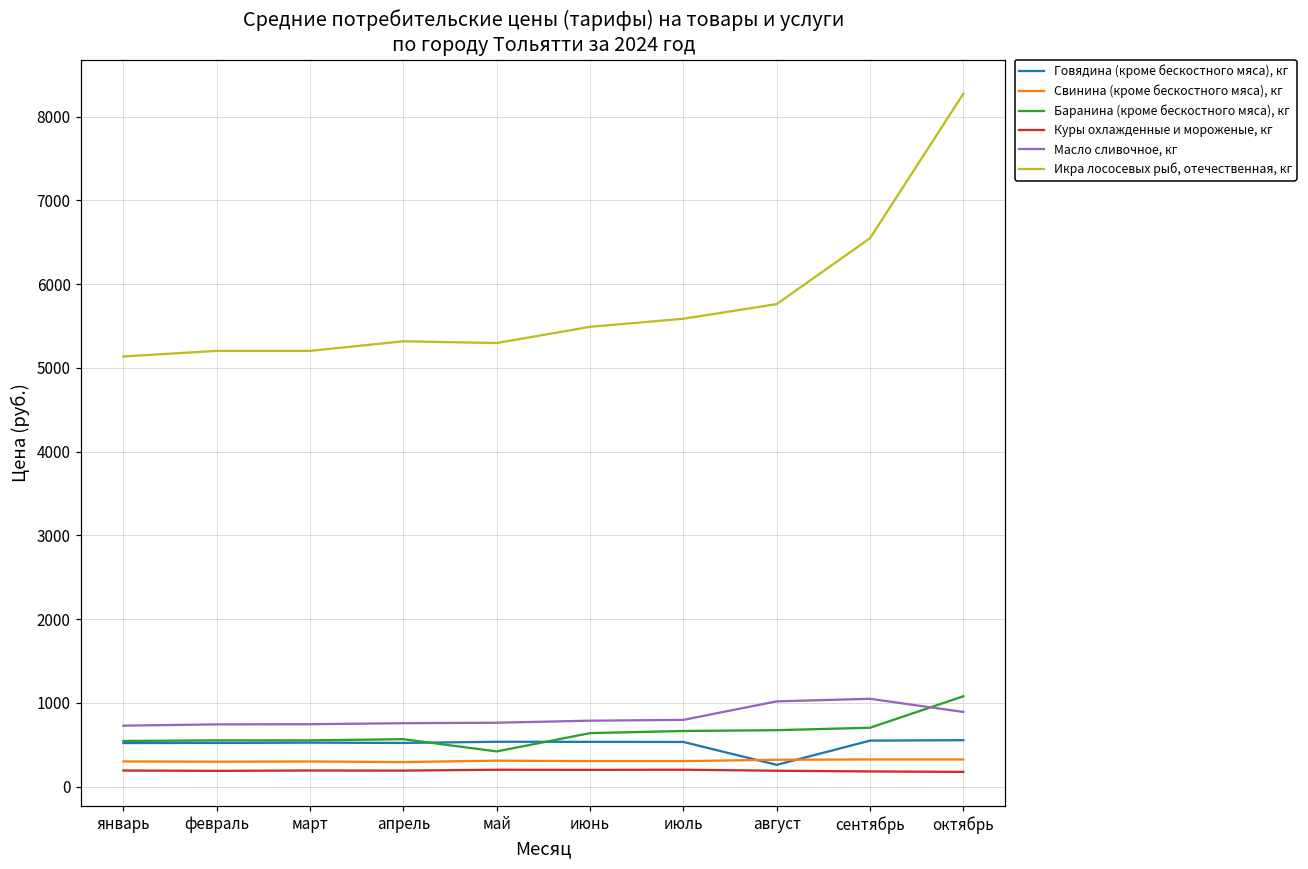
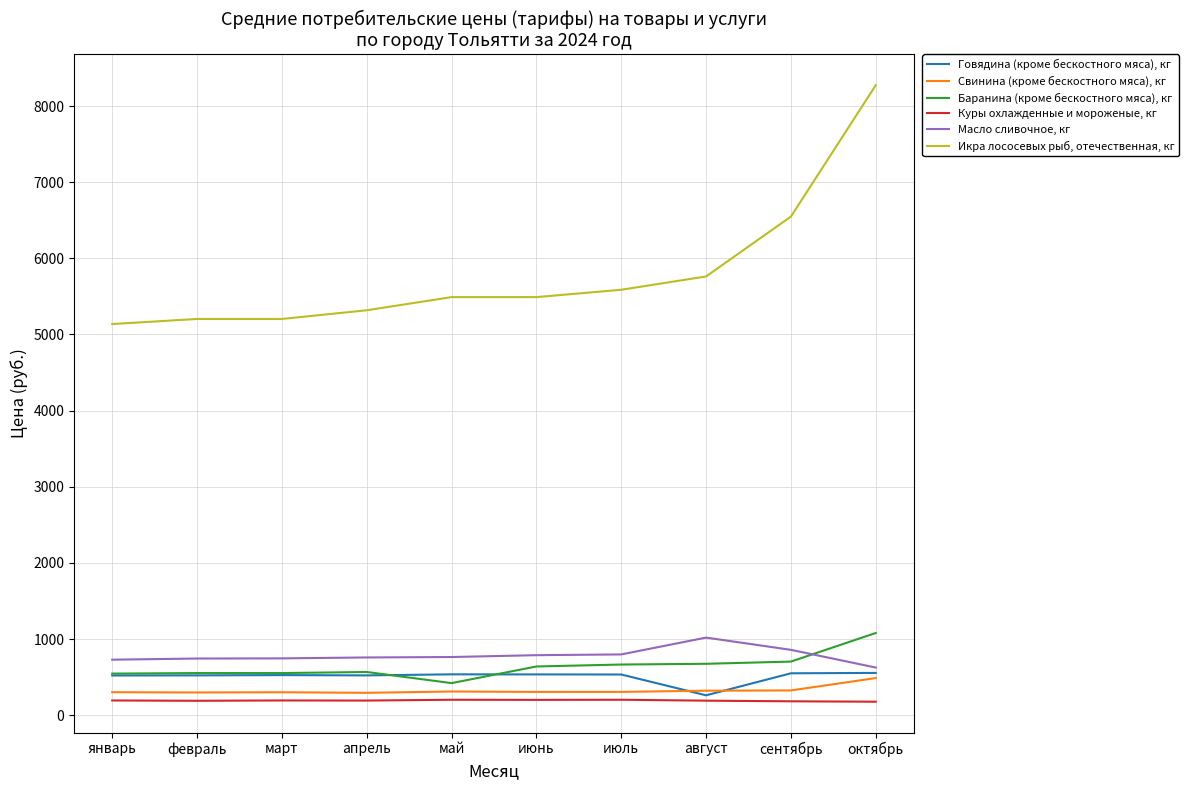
  {
    "Говядина (кроме бескостного мяса), кг": {
      "апрель": 500,
      "май": 500,
      "июнь": 500,
      "июль": 500,
      "август": 300,
      "сентябрь": 600,
      "октябрь": 600
    },
    "Свинина (кроме бескостного мяса), кг": {
      "январь": 300,
      "февраль": 300,
      "март": 300,
      "апрель": 300,
      "май": 300,
      "июнь": 300,
      "июль": 300,
      "август": 300,
      "сентябрь": 300,
-     "октябрь": 300
+     "октябрь": 500
    },
    "Баранина (кроме бескостного мяса), кг": {
      "апрель": 600,
      "май": 400,
      "июнь": 600,
      "июль": 700,
      "август": 700,
      "сентябрь": 700,
      "октябрь": 1100
    },
    "Куры охлажденные и мороженые, кг": {
      "январь": 200,
      "февраль": 200,
      "март": 200,
      "апрель": 200,
      "май": 200,
      "июнь": 200,
      "июль": 200,
      "август": 200,
      "сентябрь": 200,
      "октябрь": 200
    },
    "Масло сливочное, кг": {
      "январь": 700,
      "февраль": 700,
      "март": 700,
      "апрель": 800,
      "май": 800,
      "июнь": 800,
      "июль": 800,
      "август": 1000,
-     "сентябрь": 1000,
-     "октябрь": 900
+     "сентябрь": 900,
+     "октябрь": 600
    },
    "Икра лососевых рыб, отечественная, кг": {
      "январь": 5100,
      "февраль": 5200,
      "март": 5200,
      "апрель": 5300,
-     "май": 5300,
+     "май": 5500,
      "июнь": 5500,
      "июль": 5600,
      "август": 5800,
      "сентябрь": 6500,
      "октябрь": 8300
    }
  }
